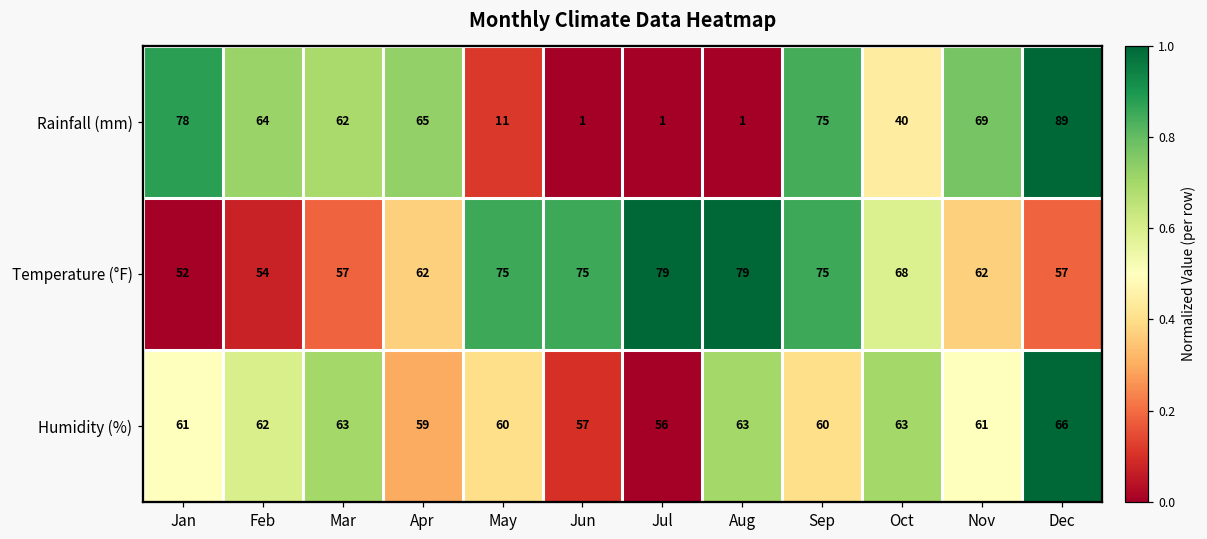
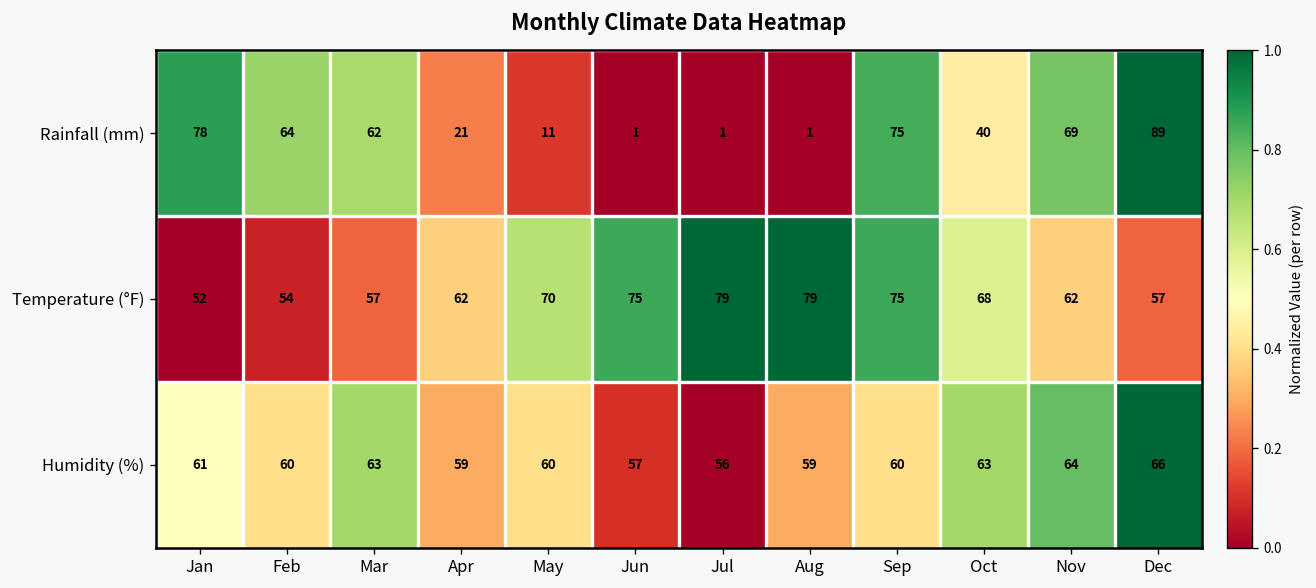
  {
    "Rainfall (mm)": {
      "Jan": 78,
      "Feb": 64,
      "Mar": 62,
-     "Apr": 65,
+     "Apr": 21,
      "May": 11,
      "Jun": 1,
      "Jul": 1,
      "Aug": 1,
      "Sep": 75,
      "Oct": 40,
      "Nov": 69,
      "Dec": 89
    },
    "Temperature (°F)": {
      "Jan": 52,
      "Feb": 54,
      "Mar": 57,
      "Apr": 62,
-     "May": 75,
+     "May": 70,
      "Jun": 75,
      "Jul": 79,
      "Aug": 79,
      "Sep": 75,
      "Oct": 68,
      "Nov": 62,
      "Dec": 57
    },
    "Humidity (%)": {
      "Jan": 61,
-     "Feb": 62,
+     "Feb": 60,
      "Mar": 63,
      "Apr": 59,
      "May": 60,
      "Jun": 57,
      "Jul": 56,
-     "Aug": 63,
+     "Aug": 59,
      "Sep": 60,
      "Oct": 63,
-     "Nov": 61,
+     "Nov": 64,
      "Dec": 66
    }
  }
